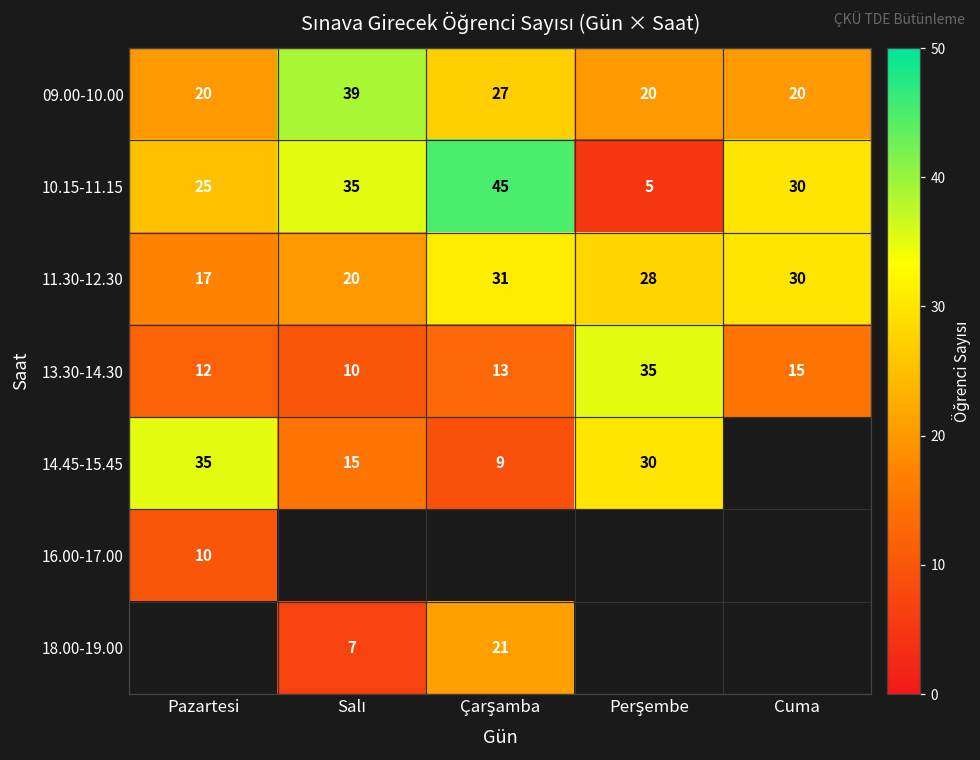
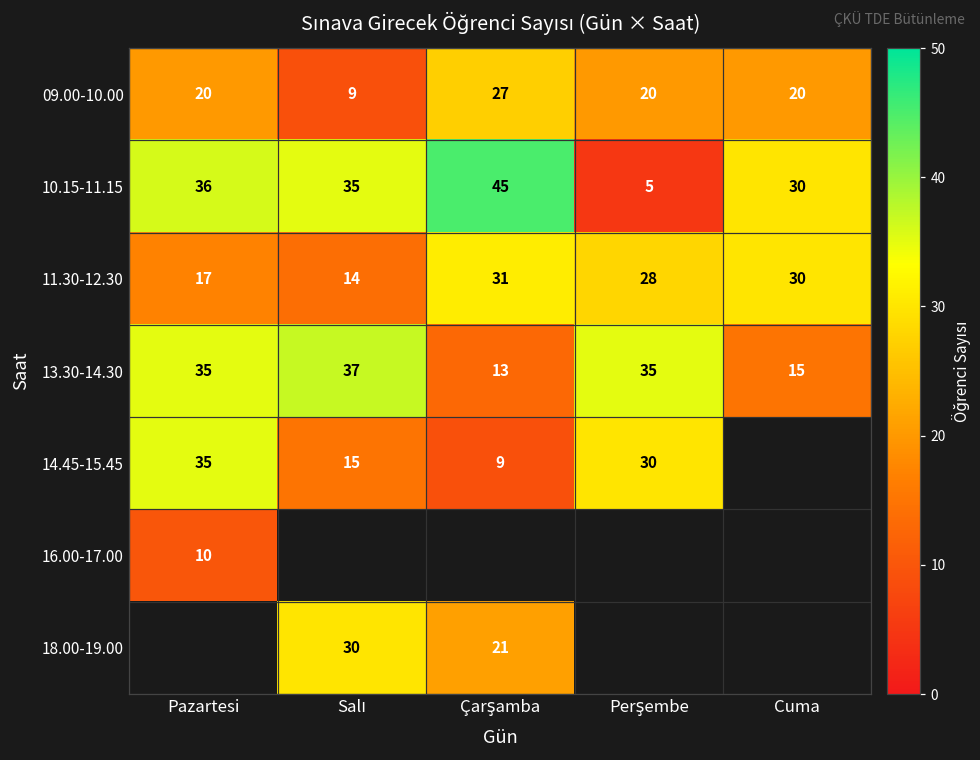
  {
    "09.00-10.00": {
      "Pazartesi": 20,
-     "Salı": 39,
+     "Salı": 9,
      "Çarşamba": 27,
      "Perşembe": 20,
      "Cuma": 20
    },
    "10.15-11.15": {
-     "Pazartesi": 25,
+     "Pazartesi": 36,
      "Salı": 35,
      "Çarşamba": 45,
      "Perşembe": 5,
      "Cuma": 30
    },
    "11.30-12.30": {
      "Pazartesi": 17,
-     "Salı": 20,
+     "Salı": 14,
      "Çarşamba": 31,
      "Perşembe": 28,
      "Cuma": 30
    },
    "13.30-14.30": {
-     "Pazartesi": 12,
-     "Salı": 10,
+     "Pazartesi": 35,
+     "Salı": 37,
      "Çarşamba": 13,
      "Perşembe": 35,
      "Cuma": 15
    },
    "14.45-15.45": {
      "Pazartesi": 35,
      "Salı": 15,
      "Çarşamba": 9,
      "Perşembe": 30
    },
    "16.00-17.00": {
      "Pazartesi": 10
    },
    "18.00-19.00": {
-     "Salı": 7,
+     "Salı": 30,
      "Çarşamba": 21
    }
  }
